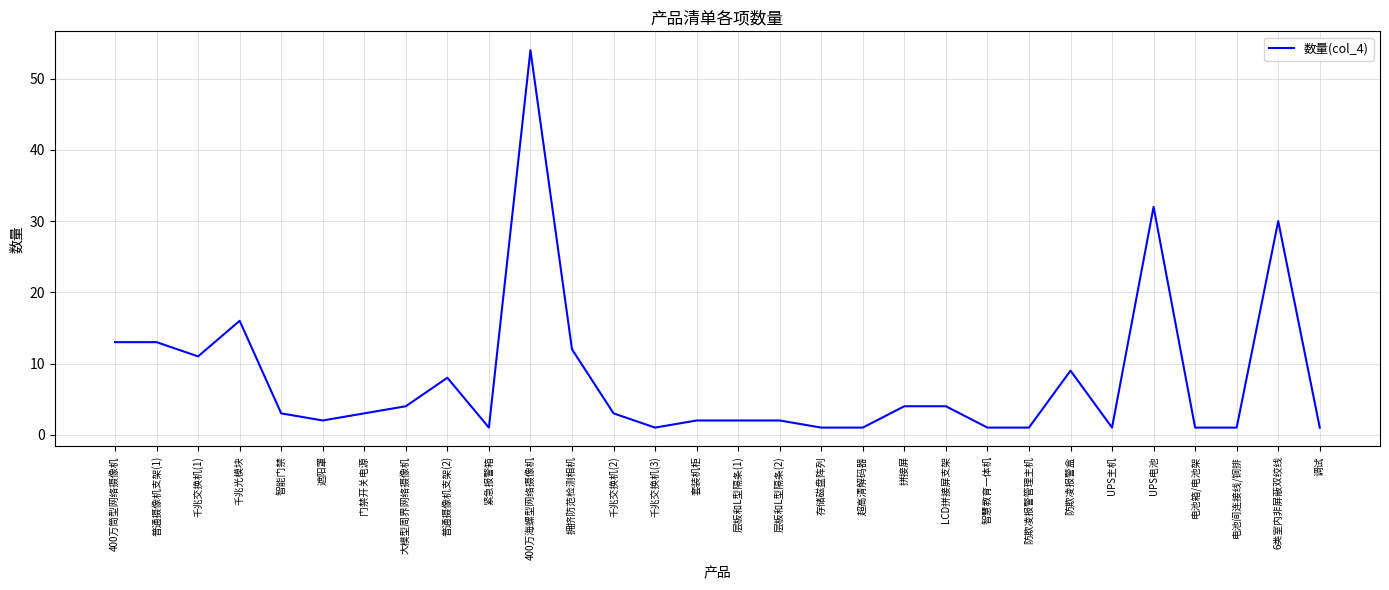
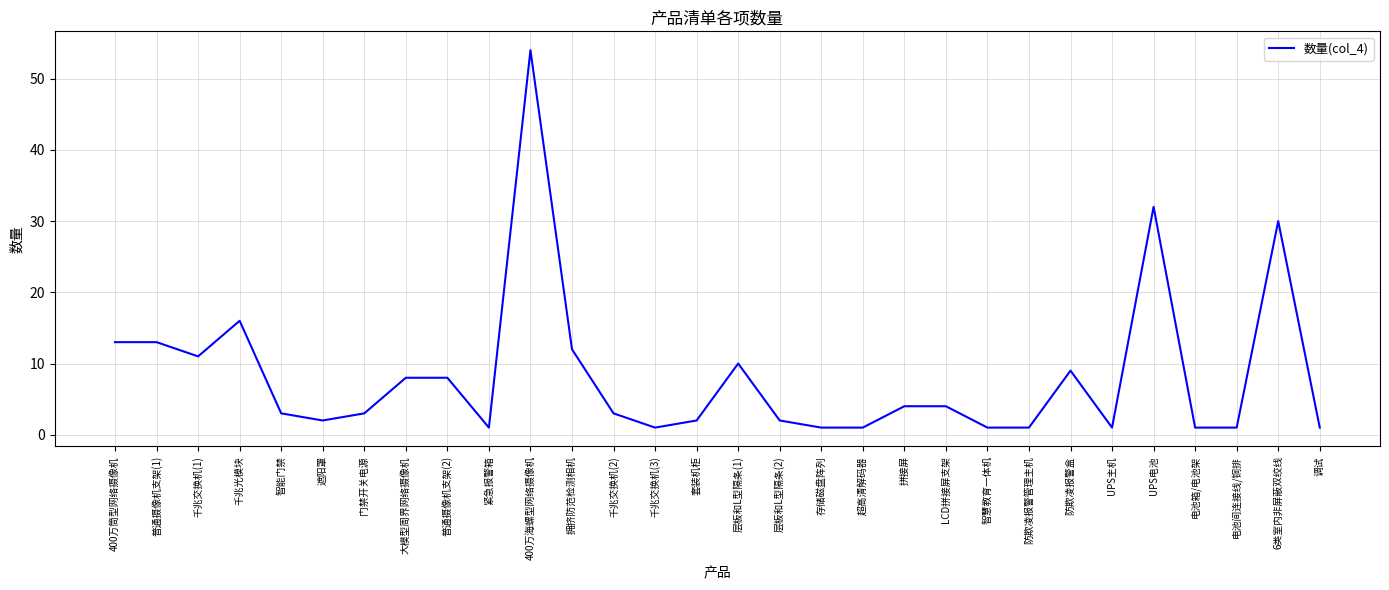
  {
    "400万筒型网络摄像机": 13,
    "普通摄像机支架(1)": 13,
    "千兆交换机(1)": 11,
    "千兆光模块": 16,
    "智能门禁": 3,
    "遮阳罩": 2,
    "门禁开关电源": 3,
-   "大模型周界网络摄像机": 4,
+   "大模型周界网络摄像机": 8,
    "普通摄像机支架(2)": 8,
    "紧急报警箱": 1,
    "400万海螺型网络摄像机": 54,
    "拥挤防范检测相机": 12,
    "千兆交换机(2)": 3,
    "千兆交换机(3)": 1,
    "套装机柜": 2,
-   "层板和L型隔条(1)": 2,
+   "层板和L型隔条(1)": 10,
    "层板和L型隔条(2)": 2,
    "存储磁盘阵列": 1,
    "超高清解码器": 1,
    "拼接屏": 4,
    "LCD拼接屏支架": 4,
    "智慧教育一体机": 1,
    "防欺凌报警管理主机": 1,
    "防欺凌报警盒": 9,
    "UPS主机": 1,
    "UPS电池": 32,
    "电池箱/电池架": 1,
    "电池间连接线/铜排": 1,
    "6类室内非屏蔽双绞线": 30,
    "调试": 1
  }
